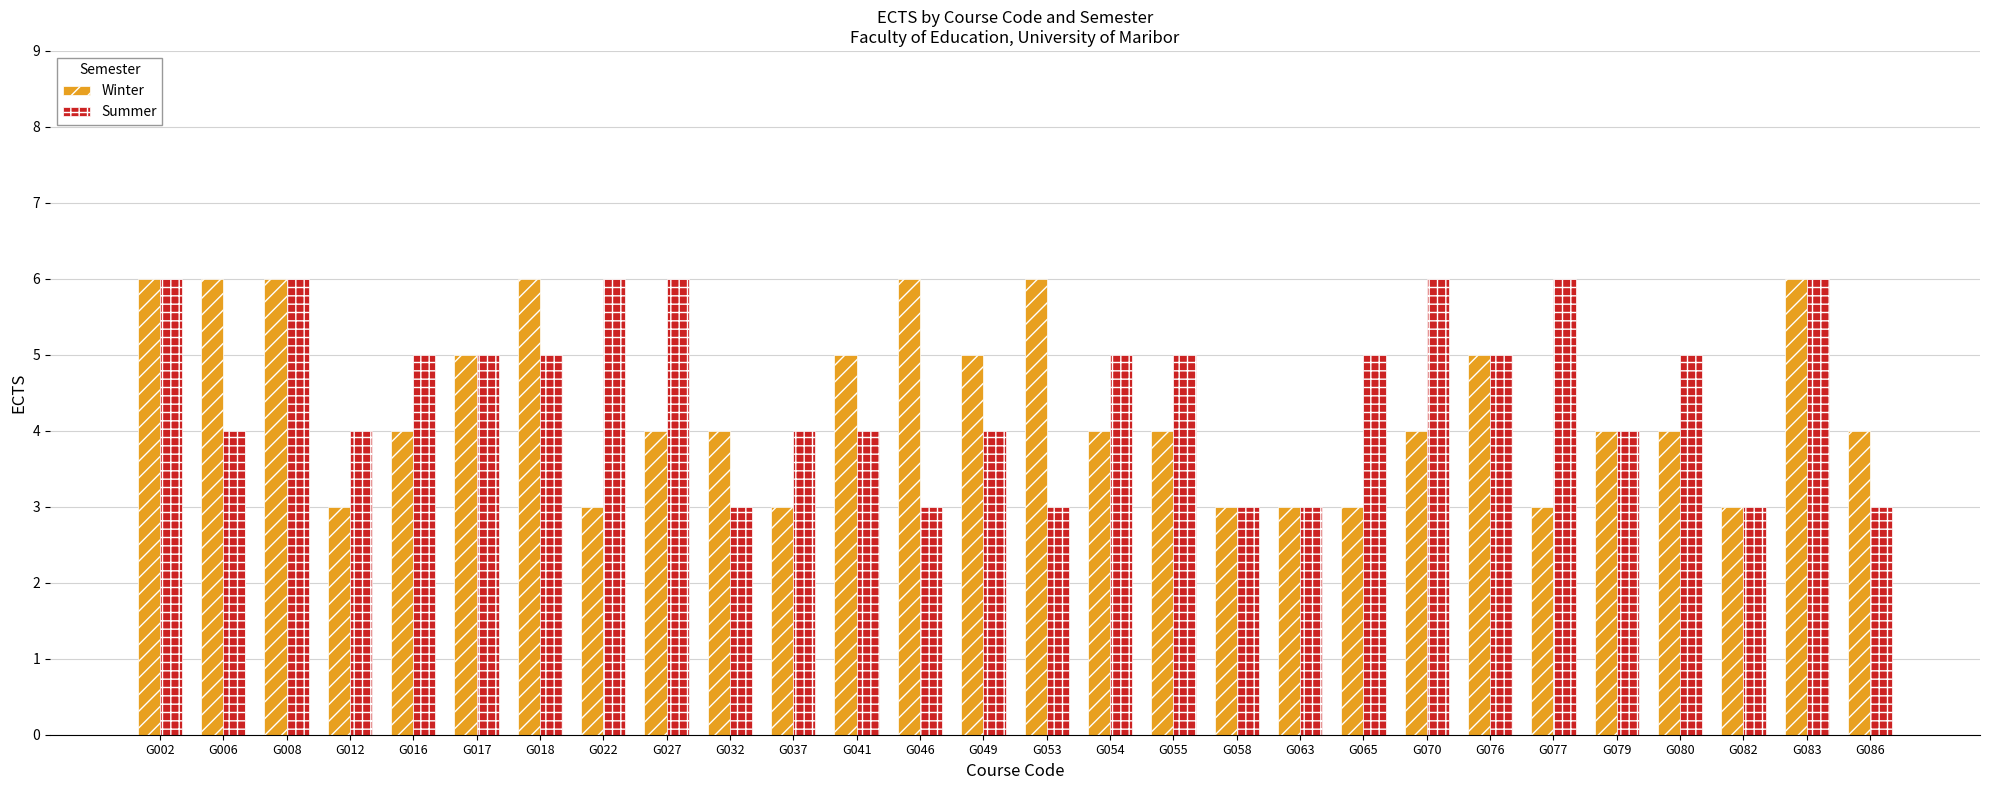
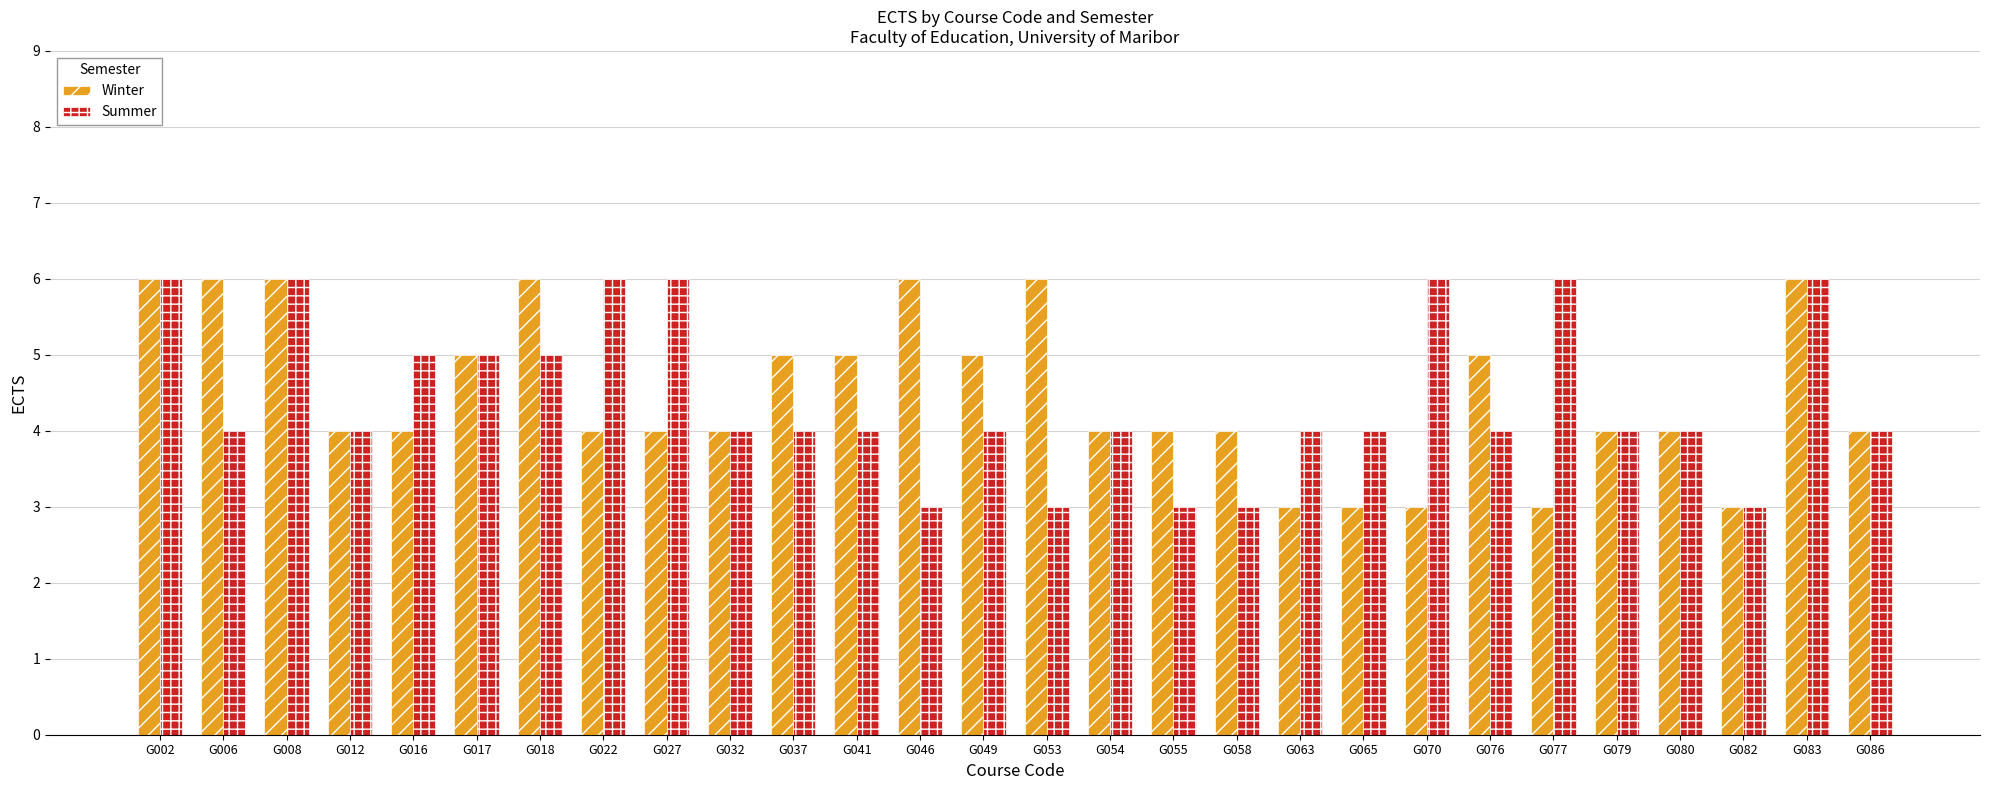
  {
    "Winter": {
      "G002": 6,
      "G006": 6,
      "G008": 6,
-     "G012": 3,
+     "G012": 4,
      "G016": 4,
      "G017": 5,
      "G018": 6,
-     "G022": 3,
+     "G022": 4,
      "G027": 4,
      "G032": 4,
-     "G037": 3,
+     "G037": 5,
      "G041": 5,
      "G046": 6,
      "G049": 5,
      "G053": 6,
      "G054": 4,
      "G055": 4,
-     "G058": 3,
+     "G058": 4,
      "G063": 3,
      "G065": 3,
-     "G070": 4,
+     "G070": 3,
      "G076": 5,
      "G077": 3,
      "G079": 4,
      "G080": 4,
      "G082": 3,
      "G083": 6,
      "G086": 4
    },
    "Summer": {
      "G002": 6,
      "G006": 4,
      "G008": 6,
      "G012": 4,
      "G016": 5,
      "G017": 5,
      "G018": 5,
      "G022": 6,
      "G027": 6,
-     "G032": 3,
+     "G032": 4,
      "G037": 4,
      "G041": 4,
      "G046": 3,
      "G049": 4,
      "G053": 3,
-     "G054": 5,
-     "G055": 5,
+     "G054": 4,
+     "G055": 3,
      "G058": 3,
-     "G063": 3,
-     "G065": 5,
+     "G063": 4,
+     "G065": 4,
      "G070": 6,
-     "G076": 5,
+     "G076": 4,
      "G077": 6,
      "G079": 4,
-     "G080": 5,
+     "G080": 4,
      "G082": 3,
      "G083": 6,
-     "G086": 3
+     "G086": 4
    }
  }
